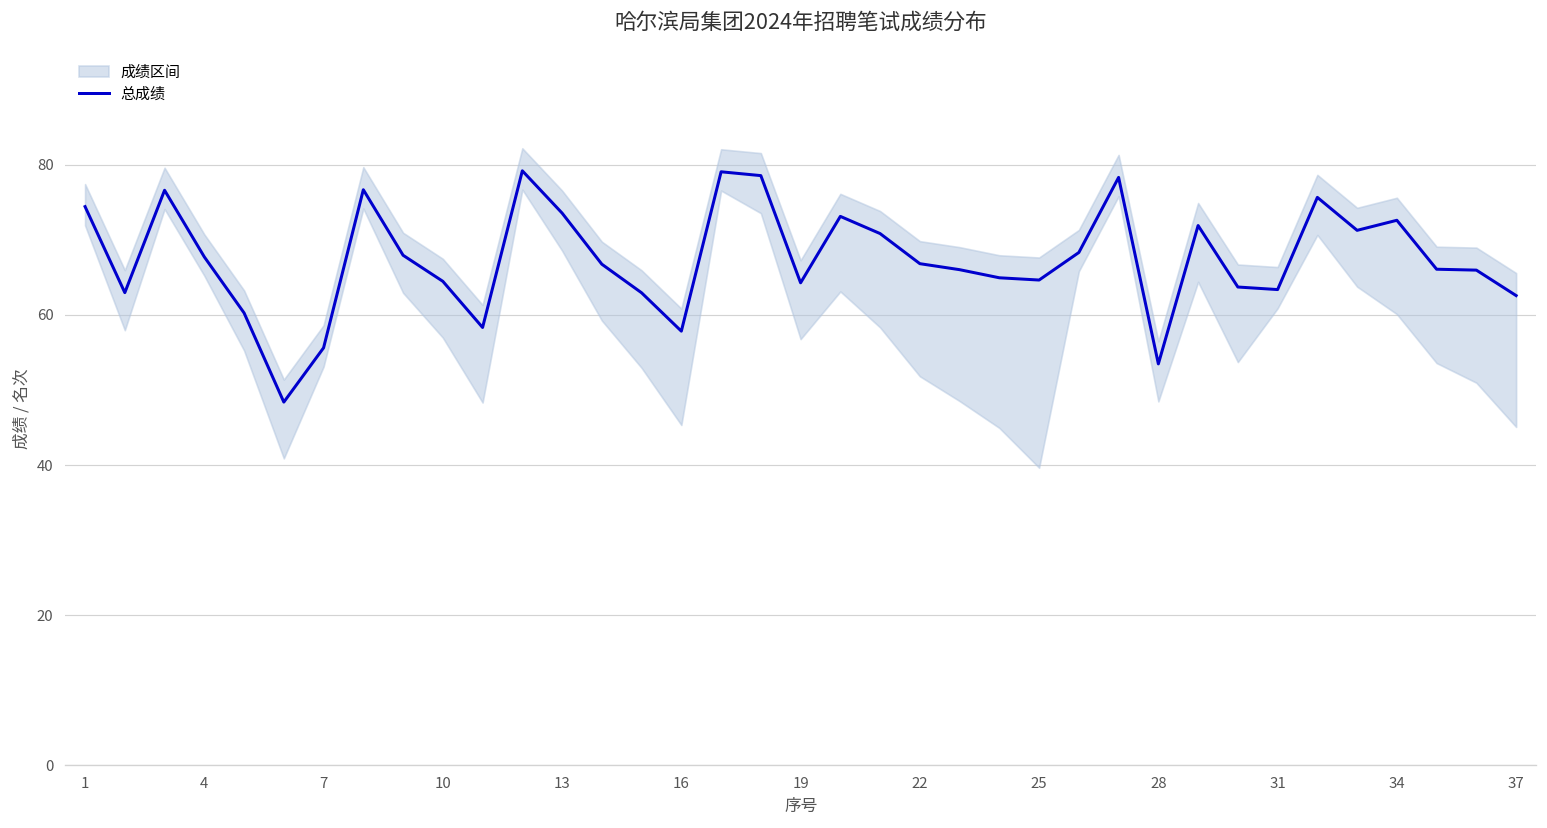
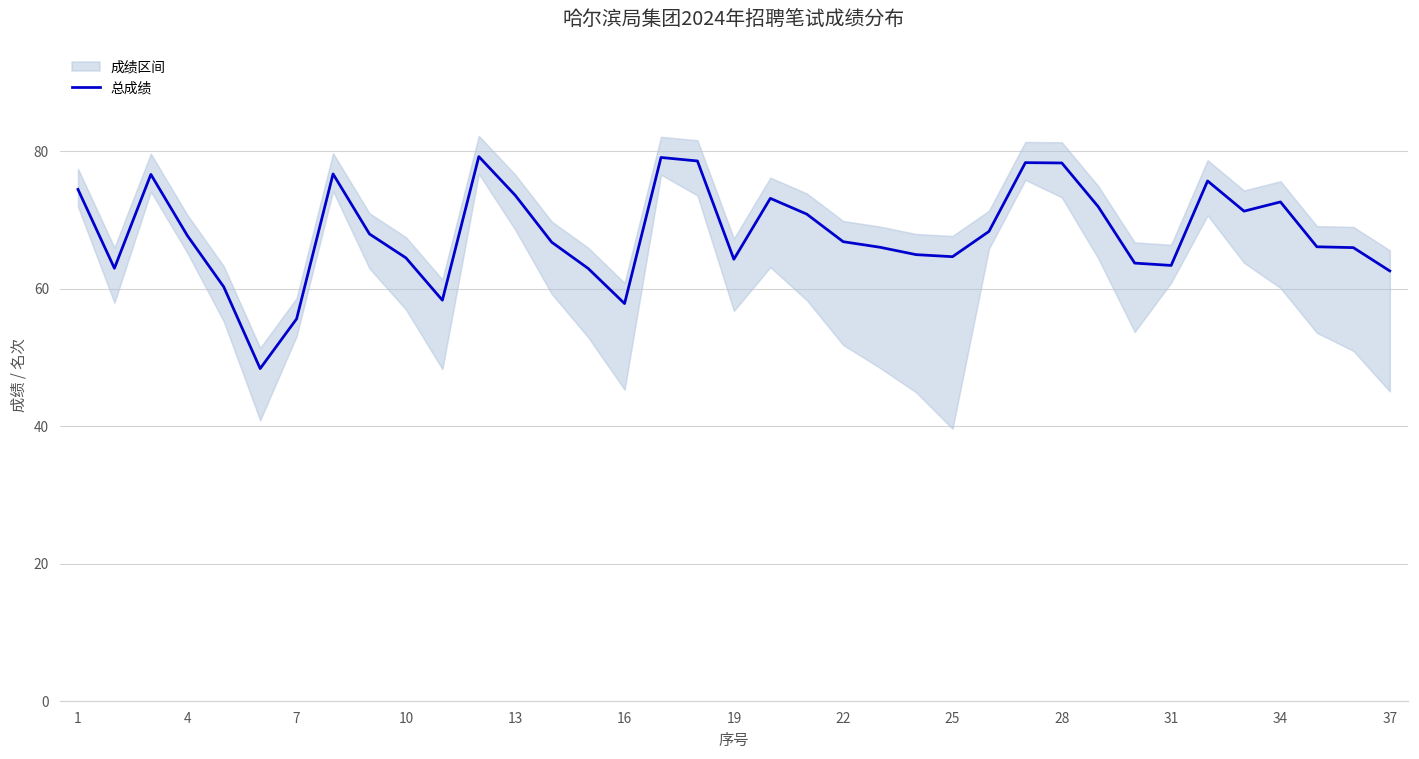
  {
    "总成绩": {
      "1": 74,
      "4": 68,
      "7": 56,
      "10": 64,
      "13": 74,
      "16": 58,
      "19": 64,
      "22": 67,
      "25": 65,
-     "28": 53,
+     "28": 78,
      "31": 63,
      "34": 73,
      "37": 63
    }
  }
